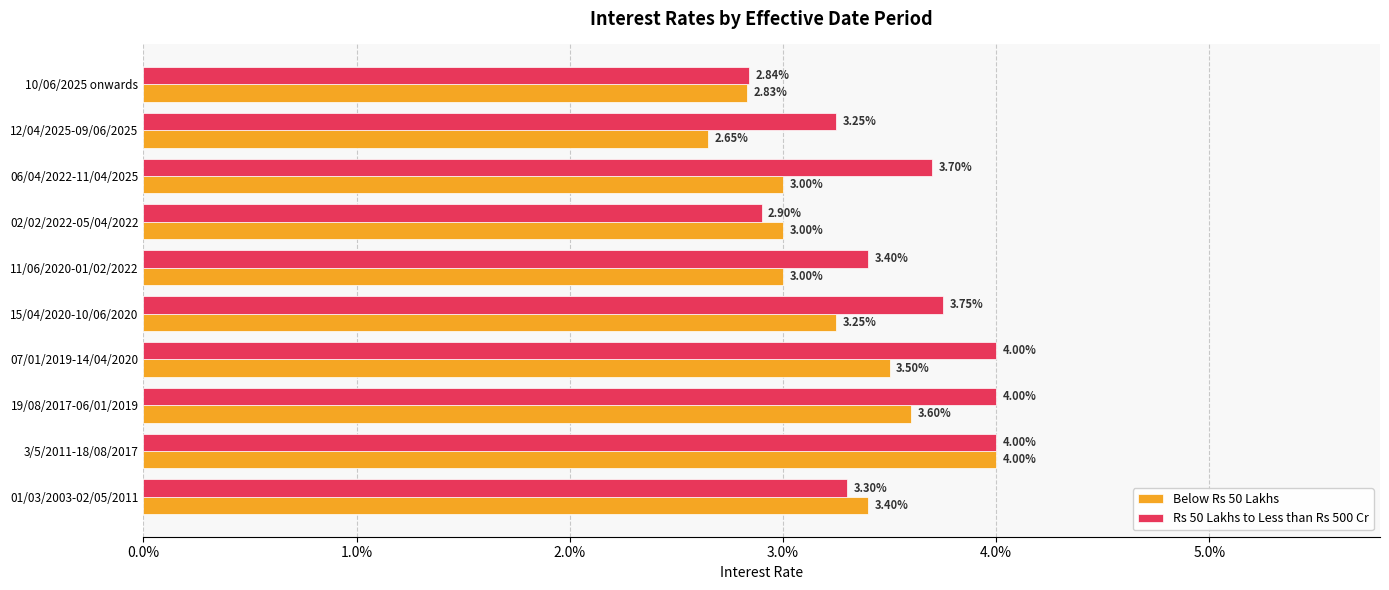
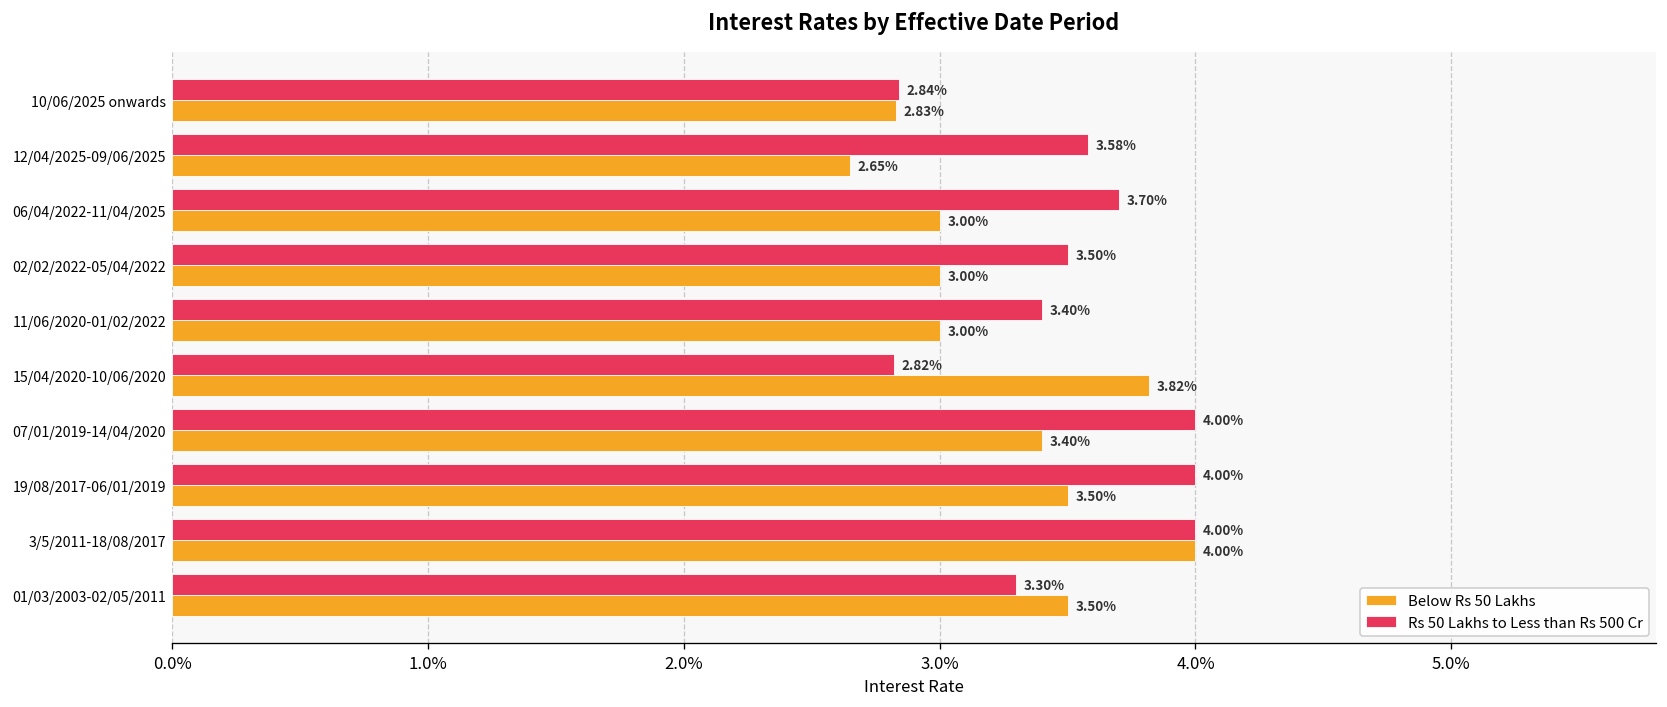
  {
    "Below Rs 50 Lakhs": {
      "10/06/2025 onwards": "2.83%",
      "12/04/2025-09/06/2025": "2.65%",
      "06/04/2022-11/04/2025": "3.00%",
      "02/02/2022-05/04/2022": "3.00%",
      "11/06/2020-01/02/2022": "3.00%",
-     "15/04/2020-10/06/2020": "3.25%",
-     "07/01/2019-14/04/2020": "3.50%",
-     "19/08/2017-06/01/2019": "3.60%",
+     "15/04/2020-10/06/2020": "3.82%",
+     "07/01/2019-14/04/2020": "3.40%",
+     "19/08/2017-06/01/2019": "3.50%",
      "3/5/2011-18/08/2017": "4.00%",
-     "01/03/2003-02/05/2011": "3.40%"
+     "01/03/2003-02/05/2011": "3.50%"
    },
    "Rs 50 Lakhs to Less than Rs 500 Cr": {
      "10/06/2025 onwards": "2.84%",
-     "12/04/2025-09/06/2025": "3.25%",
+     "12/04/2025-09/06/2025": "3.58%",
      "06/04/2022-11/04/2025": "3.70%",
-     "02/02/2022-05/04/2022": "2.90%",
+     "02/02/2022-05/04/2022": "3.50%",
      "11/06/2020-01/02/2022": "3.40%",
-     "15/04/2020-10/06/2020": "3.75%",
+     "15/04/2020-10/06/2020": "2.82%",
      "07/01/2019-14/04/2020": "4.00%",
      "19/08/2017-06/01/2019": "4.00%",
      "3/5/2011-18/08/2017": "4.00%",
      "01/03/2003-02/05/2011": "3.30%"
    }
  }
